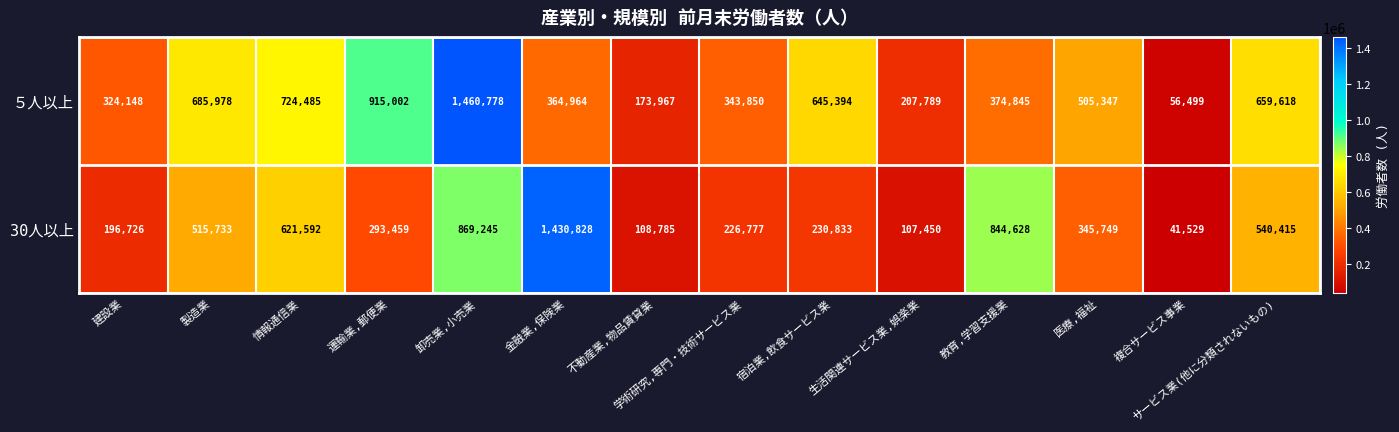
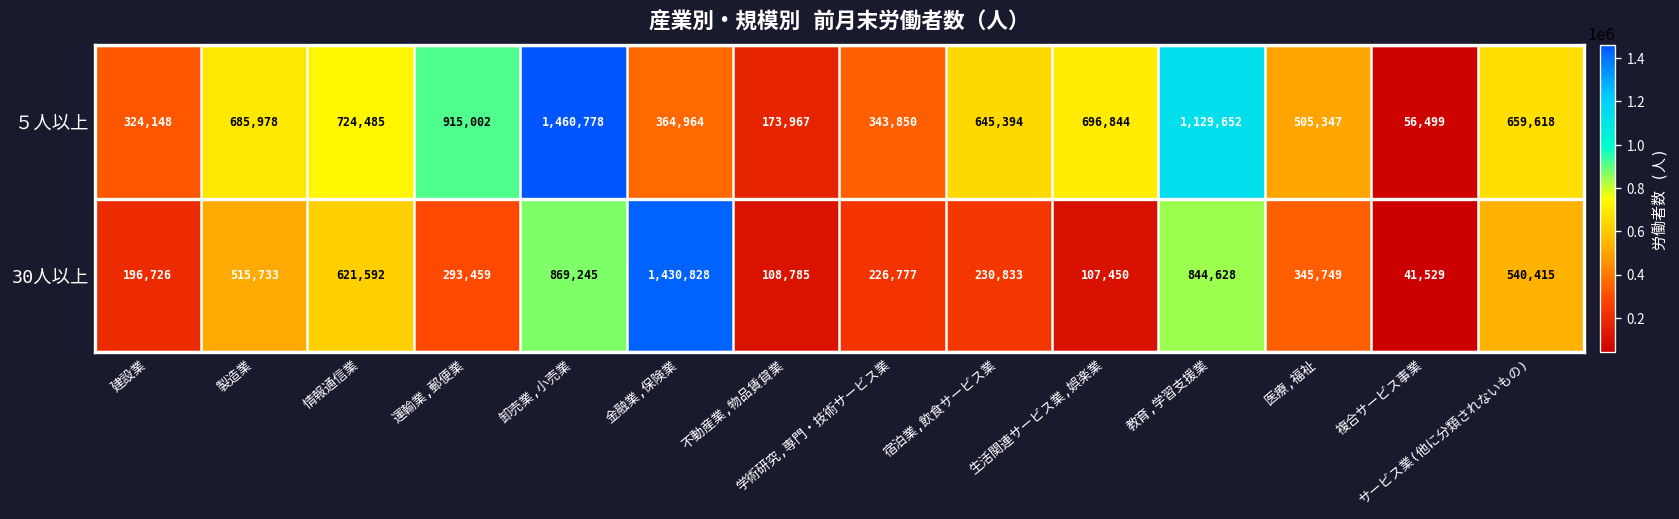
  {
    "５人以上": {
      "建設業": "324,148",
      "製造業": "685,978",
      "情報通信業": "724,485",
      "運輸業,郵便業": "915,002",
      "卸売業,小売業": "1,460,778",
      "金融業,保険業": "364,964",
      "不動産業,物品賃貸業": "173,967",
      "学術研究,専門・技術サービス業": "343,850",
      "宿泊業,飲食サービス業": "645,394",
-     "生活関連サービス業,娯楽業": "207,789",
-     "教育,学習支援業": "374,845",
+     "生活関連サービス業,娯楽業": "696,844",
+     "教育,学習支援業": "1,129,652",
      "医療,福祉": "505,347",
      "複合サービス事業": "56,499",
      "サービス業(他に分類されないもの)": "659,618"
    },
    "30人以上": {
      "建設業": "196,726",
      "製造業": "515,733",
      "情報通信業": "621,592",
      "運輸業,郵便業": "293,459",
      "卸売業,小売業": "869,245",
      "金融業,保険業": "1,430,828",
      "不動産業,物品賃貸業": "108,785",
      "学術研究,専門・技術サービス業": "226,777",
      "宿泊業,飲食サービス業": "230,833",
      "生活関連サービス業,娯楽業": "107,450",
      "教育,学習支援業": "844,628",
      "医療,福祉": "345,749",
      "複合サービス事業": "41,529",
      "サービス業(他に分類されないもの)": "540,415"
    }
  }
